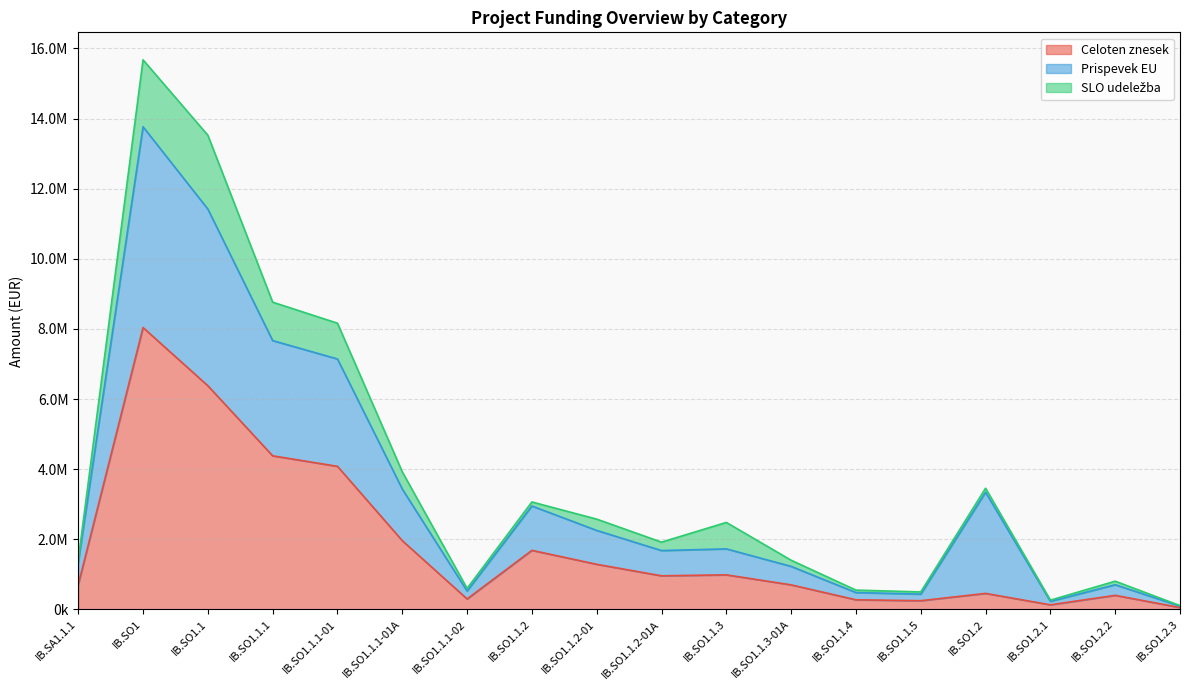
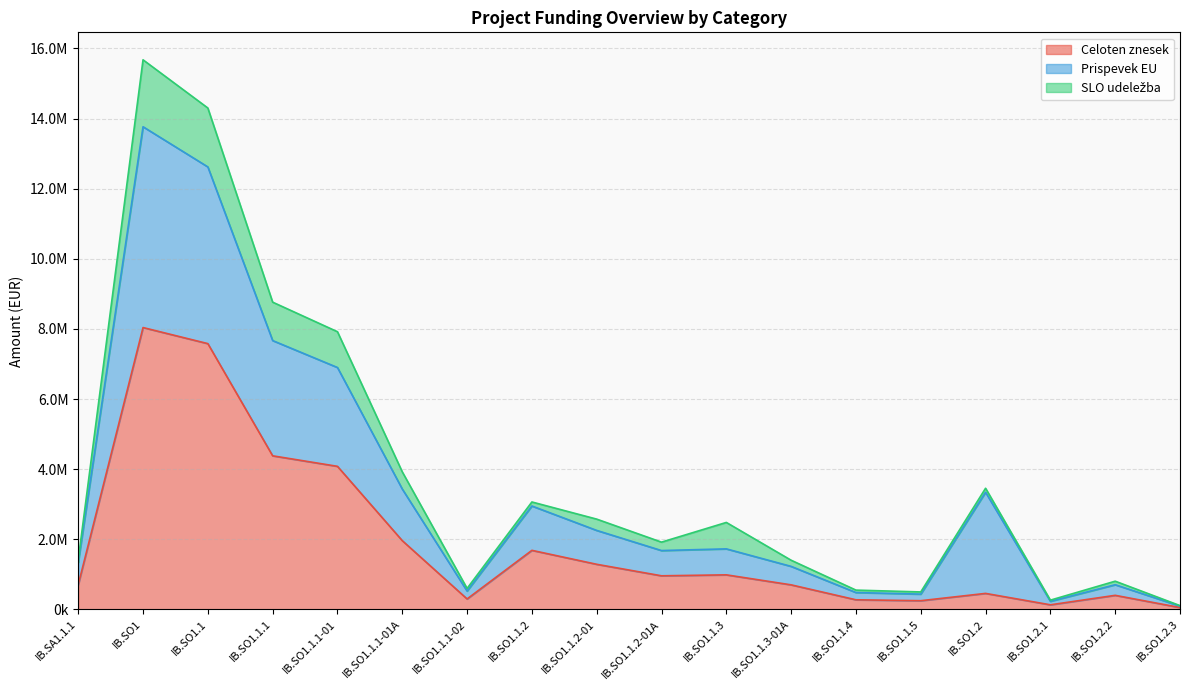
  {
    "Celoten znesek": {
      "IB.SA1.1.1": 700000,
      "IB.SO1": 8000000,
-     "IB.SO1.1": 6400000,
+     "IB.SO1.1": 7600000,
      "IB.SO1.1.1": 4400000,
      "IB.SO1.1.1-01": 4100000,
      "IB.SO1.1.1-01A": 2000000,
      "IB.SO1.1.1-02": 300000,
      "IB.SO1.1.2": 1700000,
      "IB.SO1.1.2-01": 1300000,
      "IB.SO1.1.2-01A": 1000000,
      "IB.SO1.1.3": 1000000,
      "IB.SO1.1.3-01A": 700000,
      "IB.SO1.1.4": 300000,
      "IB.SO1.1.5": 300000,
      "IB.SO1.2": 500000,
      "IB.SO1.2.1": 100000,
      "IB.SO1.2.2": 400000
    },
    "Prispevek EU": {
      "IB.SO1": 5700000,
      "IB.SO1.1": 5000000,
      "IB.SO1.1.1": 3300000,
-     "IB.SO1.1.1-01": 3100000,
+     "IB.SO1.1.1-01": 2800000,
      "IB.SO1.1.1-01A": 1500000,
      "IB.SO1.1.1-02": 200000,
      "IB.SO1.1.2": 1300000,
      "IB.SO1.1.2-01": 1000000,
      "IB.SO1.1.2-01A": 700000,
      "IB.SO1.1.3": 700000,
      "IB.SO1.1.3-01A": 500000,
      "IB.SO1.2": 2900000,
      "IB.SO1.2.2": 300000
    },
    "SLO udeležba": {
      "IB.SO1": 1900000,
-     "IB.SO1.1": 2100000,
+     "IB.SO1.1": 1700000,
      "IB.SO1.1.1": 1100000,
      "IB.SO1.1.1-01": 1000000,
      "IB.SO1.1.1-01A": 500000,
      "IB.SO1.1.1-02": 100000,
      "IB.SO1.1.2": 100000,
      "IB.SO1.1.2-01": 300000,
      "IB.SO1.1.2-01A": 200000,
      "IB.SO1.1.3": 800000,
      "IB.SO1.1.3-01A": 200000,
      "IB.SO1.2": 100000,
      "IB.SO1.2.2": 100000
    }
  }
